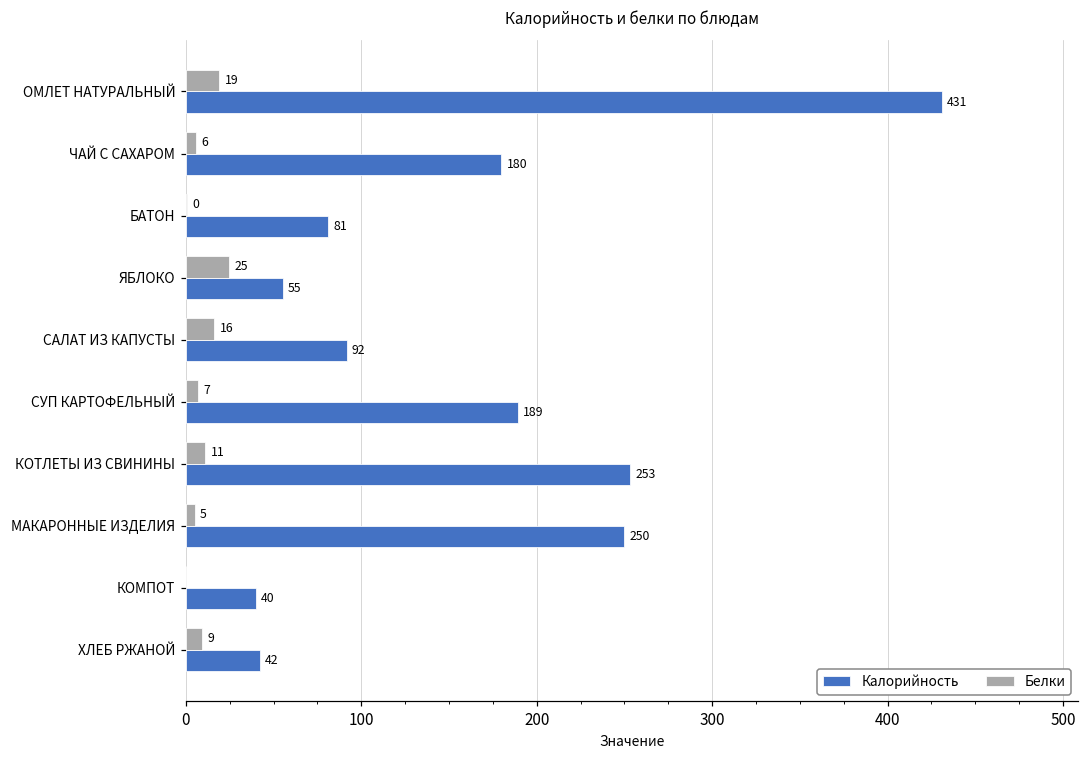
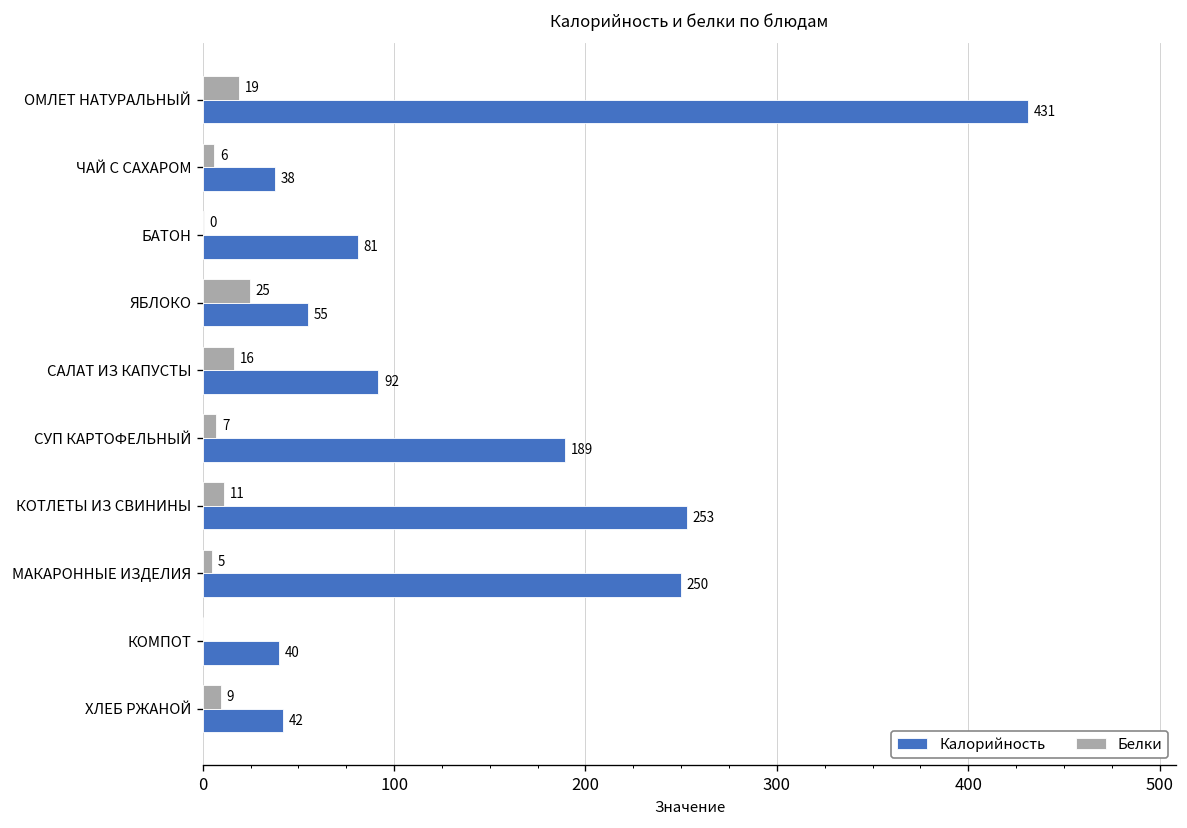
  {
    "Калорийность": {
      "ОМЛЕТ НАТУРАЛЬНЫЙ": 431,
-     "ЧАЙ С САХАРОМ": 180,
+     "ЧАЙ С САХАРОМ": 38,
      "БАТОН": 81,
      "ЯБЛОКО": 55,
      "САЛАТ ИЗ КАПУСТЫ": 92,
      "СУП КАРТОФЕЛЬНЫЙ": 189,
      "КОТЛЕТЫ ИЗ СВИНИНЫ": 253,
      "МАКАРОННЫЕ ИЗДЕЛИЯ": 250,
      "КОМПОТ": 40,
      "ХЛЕБ РЖАНОЙ": 42
    },
    "Белки": {
      "ОМЛЕТ НАТУРАЛЬНЫЙ": 19,
      "ЧАЙ С САХАРОМ": 6,
      "БАТОН": 0,
      "ЯБЛОКО": 25,
      "САЛАТ ИЗ КАПУСТЫ": 16,
      "СУП КАРТОФЕЛЬНЫЙ": 7,
      "КОТЛЕТЫ ИЗ СВИНИНЫ": 11,
      "МАКАРОННЫЕ ИЗДЕЛИЯ": 5,
      "ХЛЕБ РЖАНОЙ": 9
    }
  }
